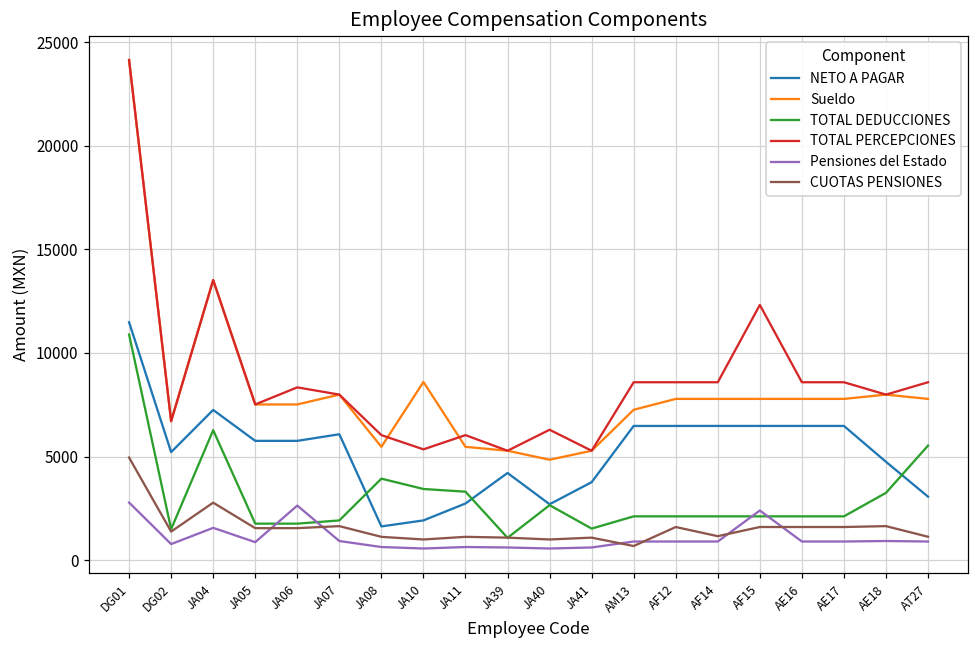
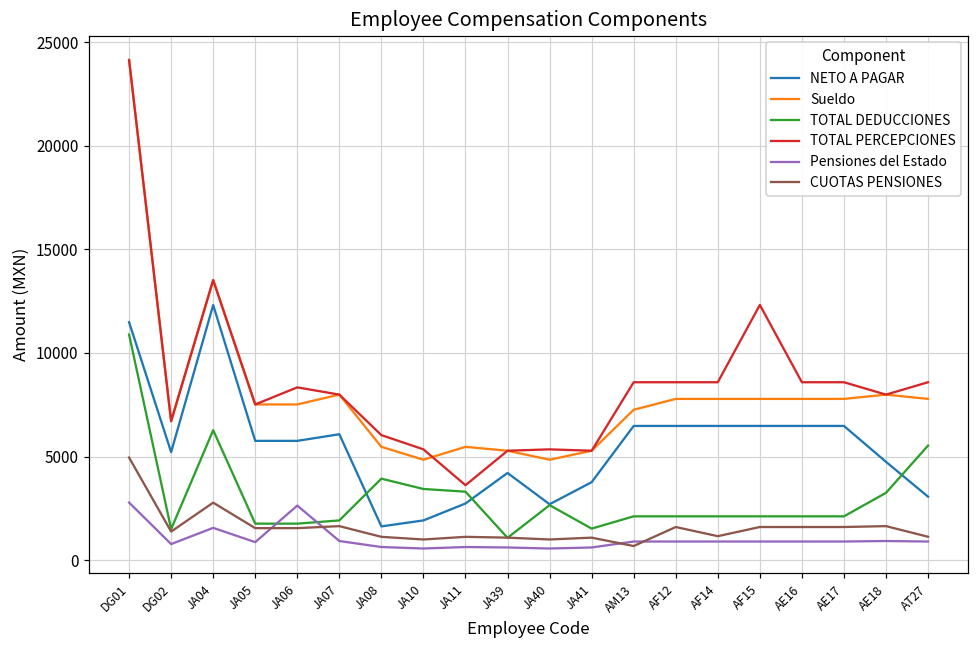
  {
    "NETO A PAGAR": {
      "DG01": 11500,
      "DG02": 5200,
-     "JA04": 7200,
+     "JA04": 12300,
      "JA05": 5800,
      "JA06": 5800,
      "JA07": 6100,
      "JA08": 1600,
      "JA10": 1900,
      "JA11": 2700,
      "JA39": 4200,
      "JA41": 3800,
      "AM13": 6500,
      "AF12": 6500,
      "AF14": 6500,
      "AF15": 6500,
      "AE16": 6500,
      "AE17": 6500,
      "AE18": 4700,
      "AT27": 3100
    },
    "Sueldo": {
      "JA06": 7500,
      "JA08": 5500,
-     "JA10": 8600,
+     "JA10": 4800,
      "JA11": 5500,
      "JA40": 4800,
      "AM13": 7300,
      "AF12": 7800,
      "AF14": 7800,
      "AF15": 7800,
      "AE16": 7800,
      "AE17": 7800,
      "AT27": 7800
    },
    "TOTAL DEDUCCIONES": {
      "DG01": 10900,
      "JA04": 6300,
      "JA05": 1800,
      "JA06": 1800,
      "JA07": 1900,
      "JA08": 3900,
      "JA10": 3400,
      "JA11": 3300,
      "JA41": 1500,
      "AM13": 2100,
      "AF12": 2100,
      "AF14": 2100,
      "AF15": 2100,
      "AE16": 2100,
      "AE17": 2100,
      "AE18": 3200,
      "AT27": 5500
    },
    "TOTAL PERCEPCIONES": {
      "JA06": 8300,
      "JA08": 6000,
      "JA10": 5300,
-     "JA11": 6000,
-     "JA40": 6300,
+     "JA11": 3600,
+     "JA40": 5300,
      "AM13": 8600,
      "AF12": 8600,
      "AF14": 8600,
      "AF15": 12300,
      "AE16": 8600,
      "AE17": 8600,
      "AT27": 8600
    },
    "Pensiones del Estado": {
      "DG01": 2800,
      "DG02": 800,
      "JA04": 1600,
      "JA05": 900,
      "JA06": 2600,
      "JA07": 900,
      "JA08": 600,
      "JA10": 600,
      "JA11": 600,
      "JA39": 600,
      "JA40": 600,
      "JA41": 600,
      "AM13": 900,
      "AF12": 900,
      "AF14": 900,
-     "AF15": 2400,
+     "AF15": 900,
      "AE16": 900,
      "AE17": 900,
      "AE18": 900,
      "AT27": 900
    },
    "CUOTAS PENSIONES": {
      "DG01": 5000,
      "JA04": 2800,
      "JA05": 1500,
      "JA06": 1500,
      "JA07": 1600,
      "JA08": 1100,
      "JA10": 1000,
      "JA11": 1100,
      "JA40": 1000,
      "JA41": 1100,
      "AM13": 700,
      "AF12": 1600,
      "AF14": 1200,
      "AF15": 1600,
      "AE16": 1600,
      "AE17": 1600,
      "AE18": 1600,
      "AT27": 1100
    }
  }
